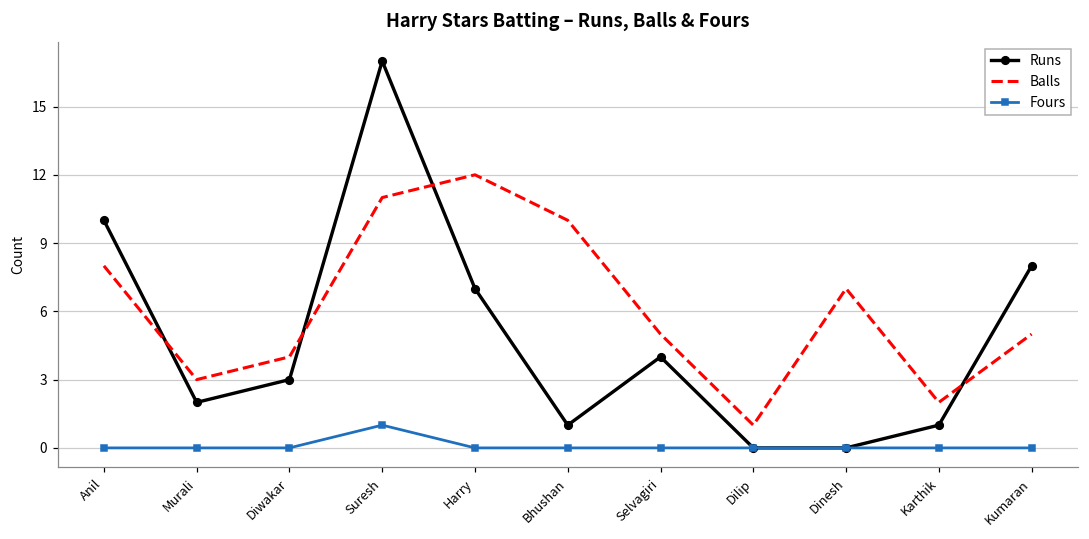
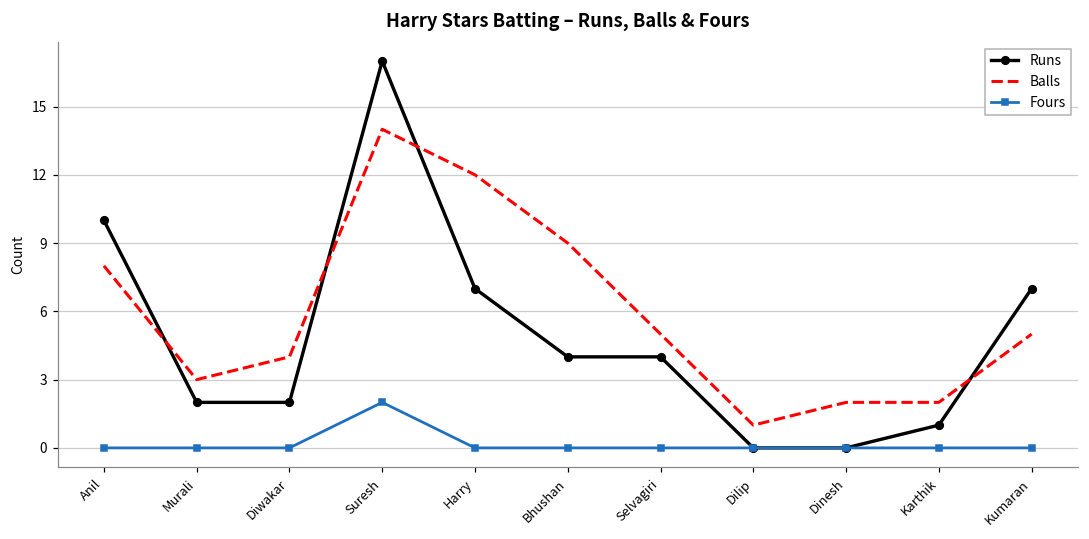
  {
    "Runs": {
      "Anil": 10,
      "Murali": 2,
-     "Diwakar": 3,
+     "Diwakar": 2,
      "Suresh": 17,
      "Harry": 7,
-     "Bhushan": 1,
+     "Bhushan": 4,
      "Selvagiri": 4,
      "Karthik": 1,
-     "Kumaran": 8
+     "Kumaran": 7
    },
    "Balls": {
      "Anil": 8,
      "Murali": 3,
      "Diwakar": 4,
-     "Suresh": 11,
+     "Suresh": 14,
      "Harry": 12,
-     "Bhushan": 10,
+     "Bhushan": 9,
      "Selvagiri": 5,
      "Dilip": 1,
-     "Dinesh": 7,
+     "Dinesh": 2,
      "Karthik": 2,
      "Kumaran": 5
    },
    "Fours": {
      "Anil": 0,
      "Murali": 0,
      "Diwakar": 0,
-     "Suresh": 1,
+     "Suresh": 2,
      "Harry": 0,
      "Bhushan": 0,
      "Selvagiri": 0,
      "Karthik": 0,
      "Kumaran": 0
    }
  }
